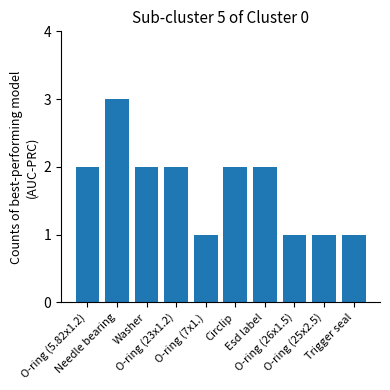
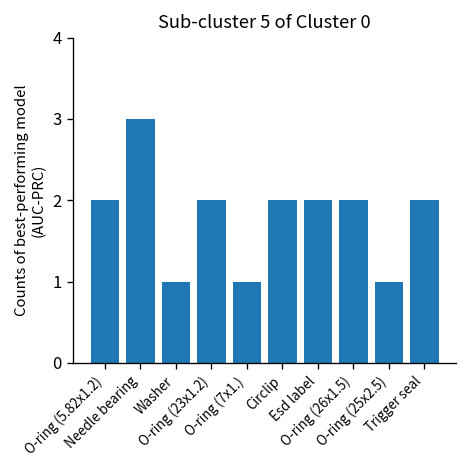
  {
    "O-ring (5.82x1.2)": 2,
    "Needle bearing": 3,
-   "Washer": 2,
+   "Washer": 1,
    "O-ring (23x1.2)": 2,
    "O-ring (7x1.)": 1,
    "Circlip": 2,
    "Esd label": 2,
-   "O-ring (26x1.5)": 1,
+   "O-ring (26x1.5)": 2,
    "O-ring (25x2.5)": 1,
-   "Trigger seal": 1
+   "Trigger seal": 2
  }
